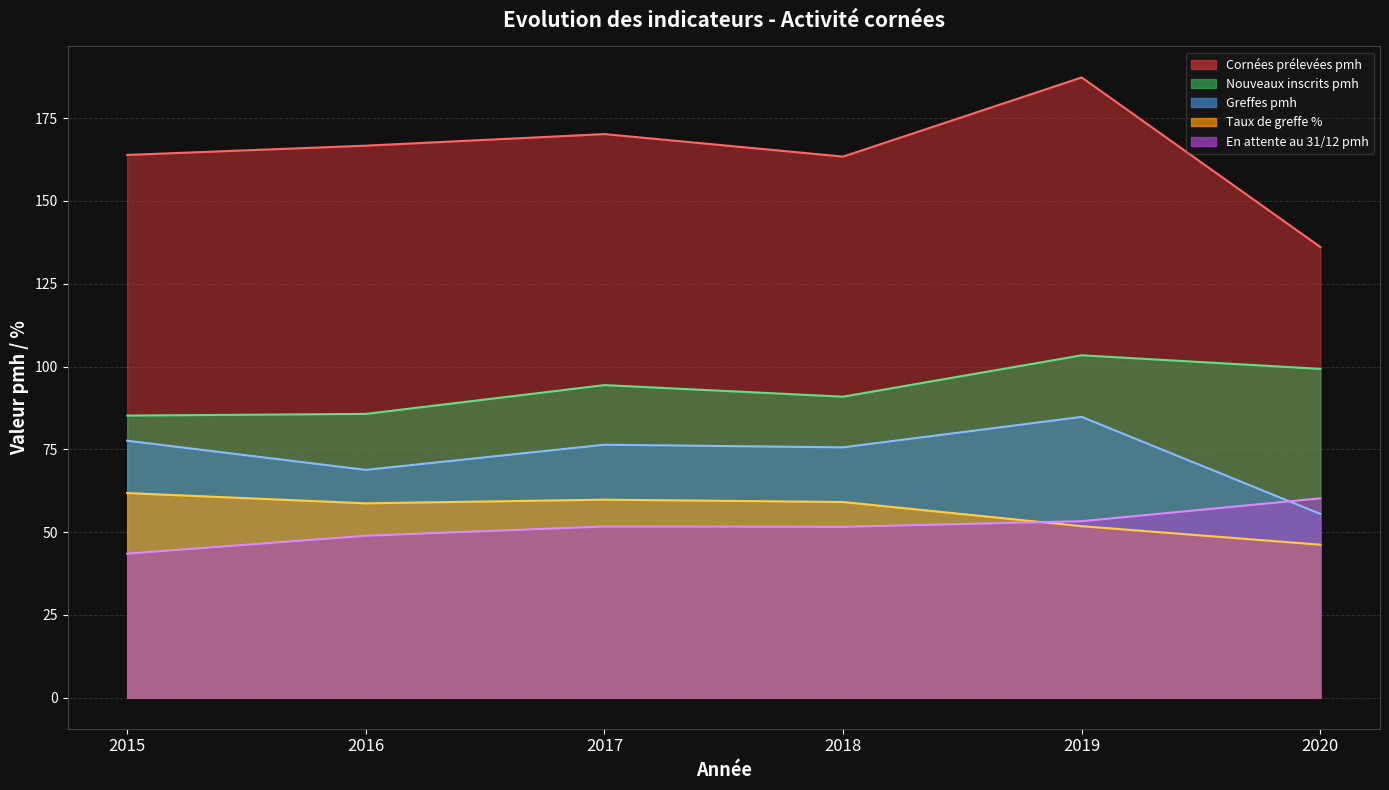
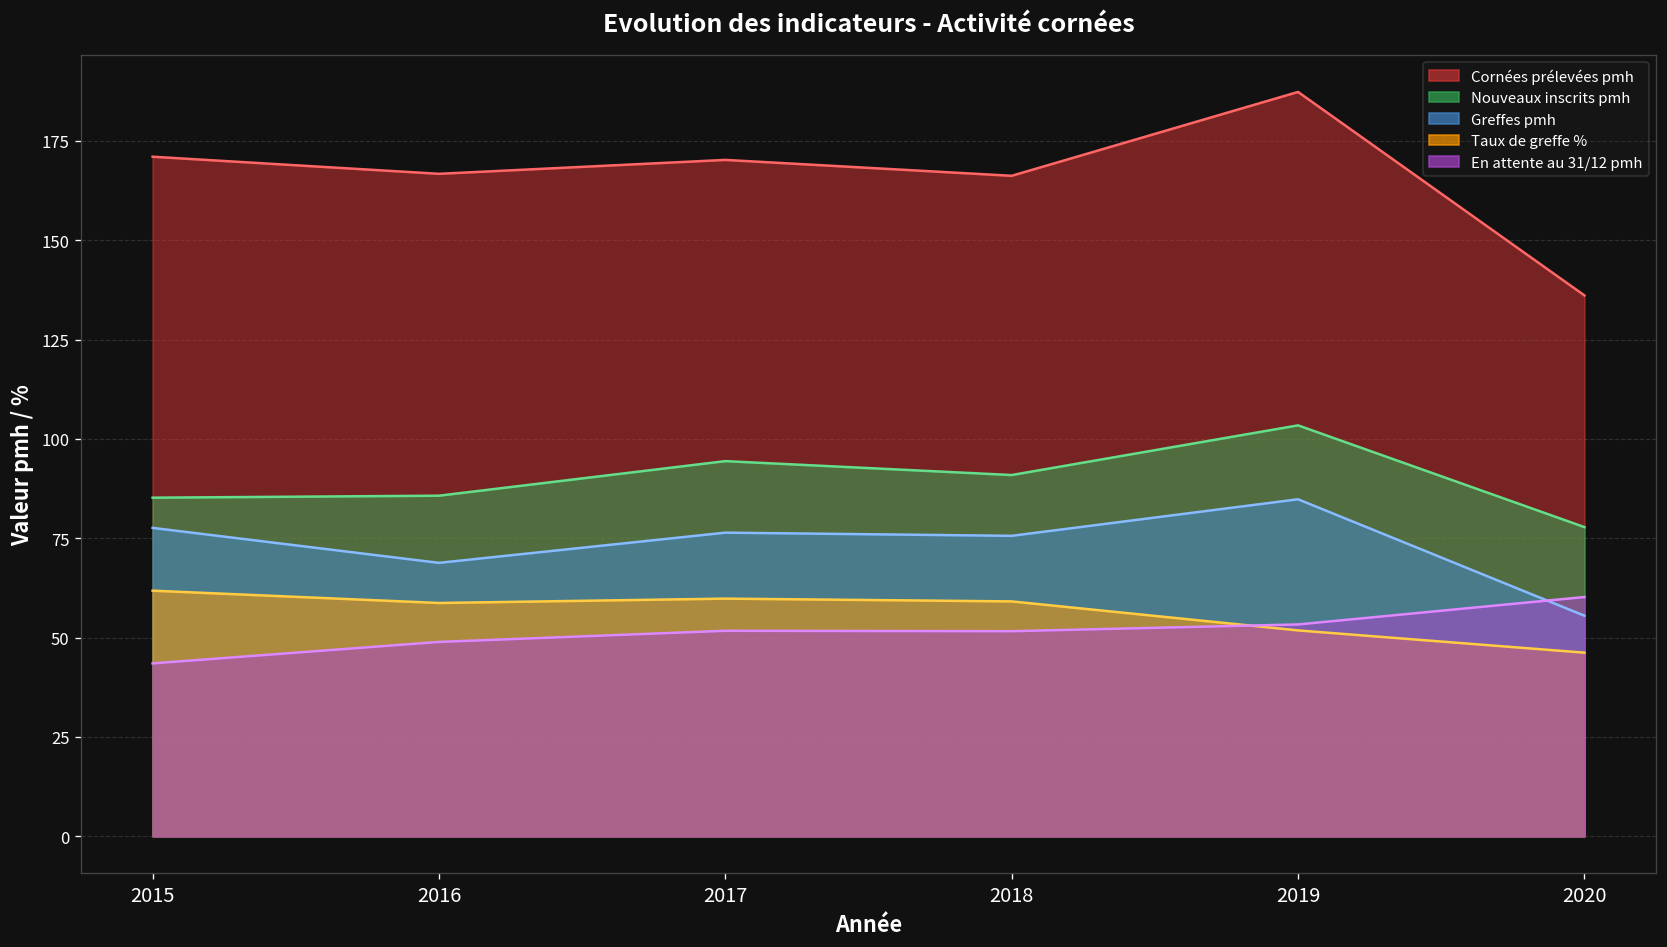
  {
    "Cornées prélevées pmh": {
-     "2015": 164,
+     "2015": 171,
      "2016": 167,
      "2017": 170,
-     "2018": 163,
+     "2018": 166,
      "2019": 187,
      "2020": 136
    },
    "Nouveaux inscrits pmh": {
      "2015": 85,
      "2016": 86,
      "2017": 94,
      "2018": 91,
      "2019": 103,
-     "2020": 99
+     "2020": 78
    },
    "Greffes pmh": {
      "2015": 78,
      "2016": 69,
      "2017": 76,
      "2018": 76,
      "2019": 85,
      "2020": 56
    },
    "Taux de greffe %": {
      "2015": 62,
      "2016": 59,
      "2017": 60,
      "2018": 59,
      "2019": 52,
      "2020": 46
    },
    "En attente au 31/12 pmh": {
      "2015": 44,
      "2016": 49,
      "2017": 52,
      "2018": 52,
      "2019": 53,
      "2020": 60
    }
  }
